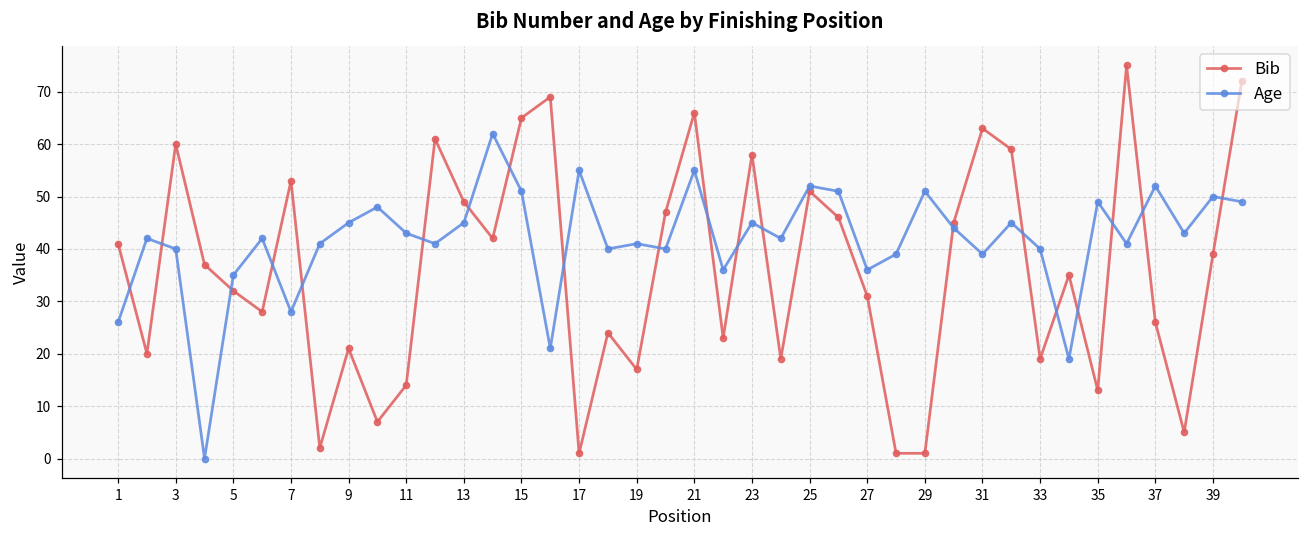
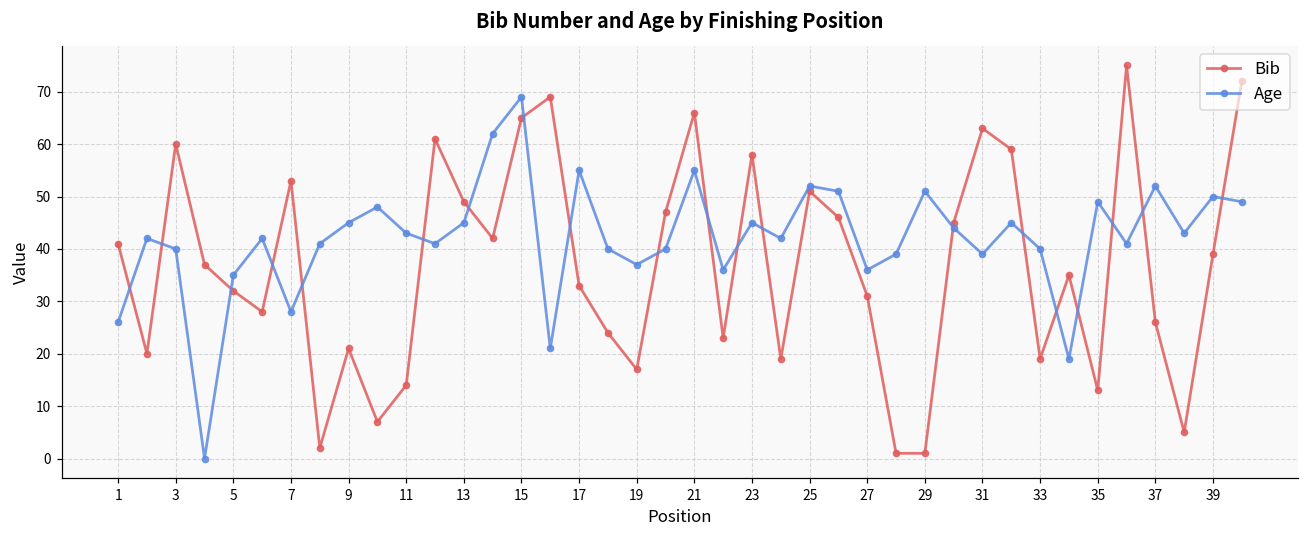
  {
    "Bib": {
      "1": 41,
      "3": 60,
      "5": 32,
      "7": 53,
      "9": 21,
      "11": 14,
      "13": 49,
      "15": 65,
-     "17": 1,
+     "17": 33,
      "19": 17,
      "21": 66,
      "23": 58,
      "25": 51,
      "27": 31,
      "29": 1,
      "31": 63,
      "33": 19,
      "35": 13,
      "37": 26,
      "39": 39
    },
    "Age": {
      "1": 26,
      "3": 40,
      "5": 35,
      "7": 28,
      "9": 45,
      "11": 43,
      "13": 45,
-     "15": 51,
+     "15": 69,
      "17": 55,
-     "19": 41,
+     "19": 37,
      "21": 55,
      "23": 45,
      "25": 52,
      "27": 36,
      "29": 51,
      "31": 39,
      "33": 40,
      "35": 49,
      "37": 52,
      "39": 50
    }
  }
